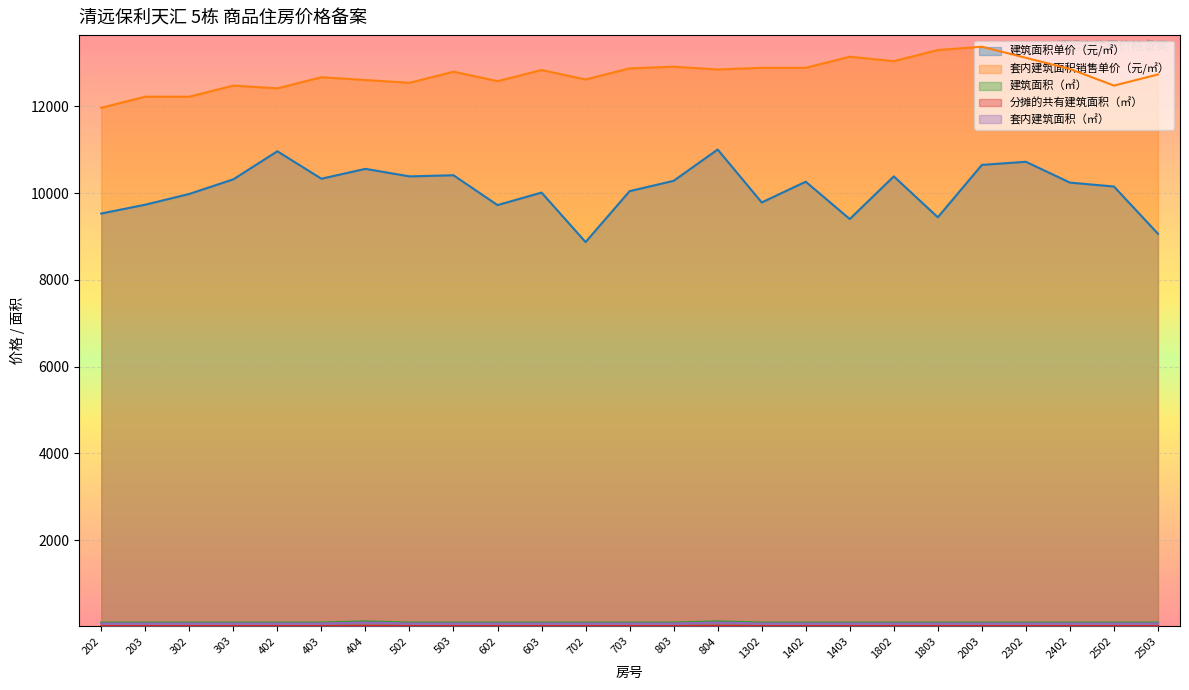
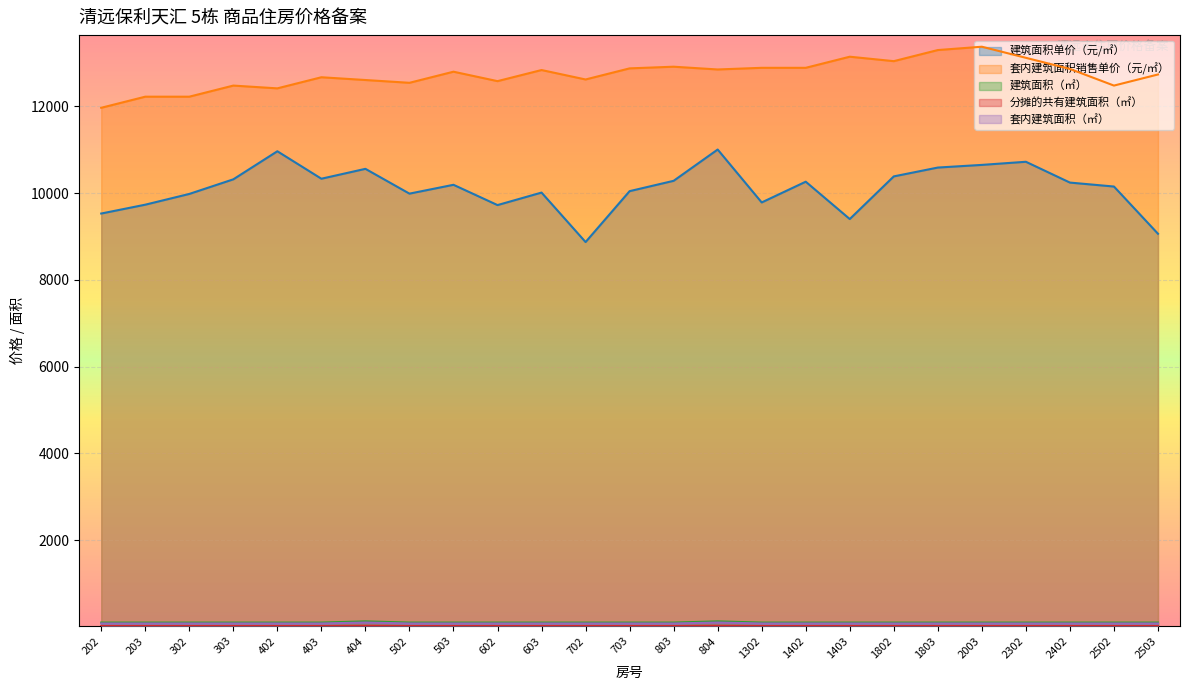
  {
    "建筑面积单价（元/㎡）": {
      "202": 9500,
      "203": 9700,
      "302": 10000,
      "303": 10300,
      "402": 11000,
      "403": 10300,
      "404": 10600,
-     "502": 10400,
-     "503": 10400,
+     "502": 10000,
+     "503": 10200,
      "602": 9700,
      "603": 10000,
      "702": 8900,
      "703": 10000,
      "803": 10300,
      "804": 11000,
      "1302": 9800,
      "1402": 10300,
      "1403": 9400,
      "1802": 10400,
-     "1803": 9400,
+     "1803": 10600,
      "2003": 10700,
      "2302": 10700,
      "2402": 10200,
      "2502": 10200,
      "2503": 9100
    }
  }
